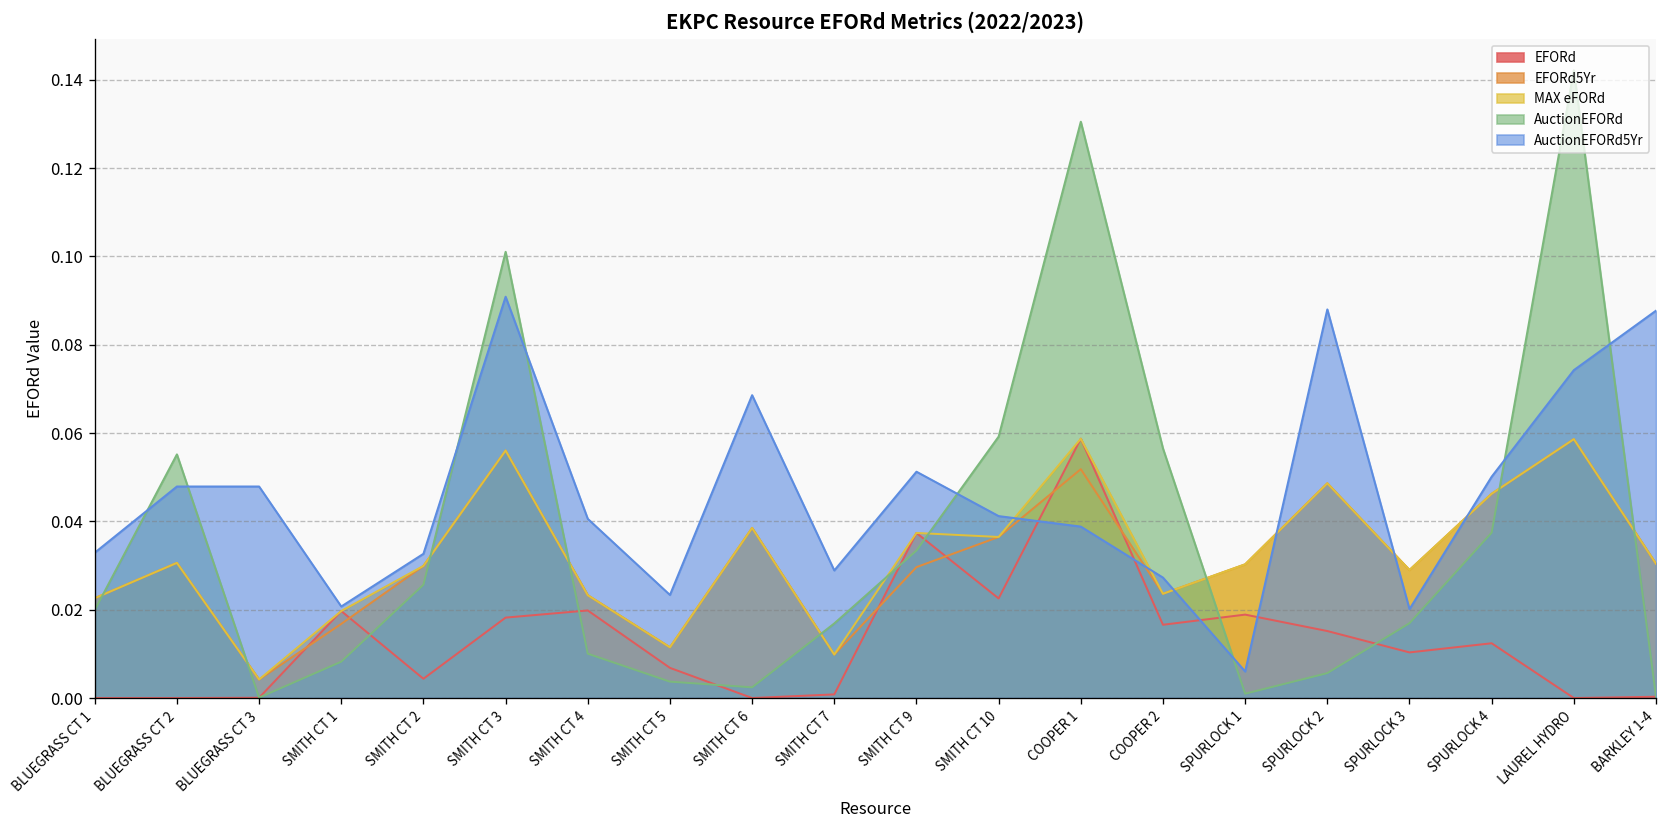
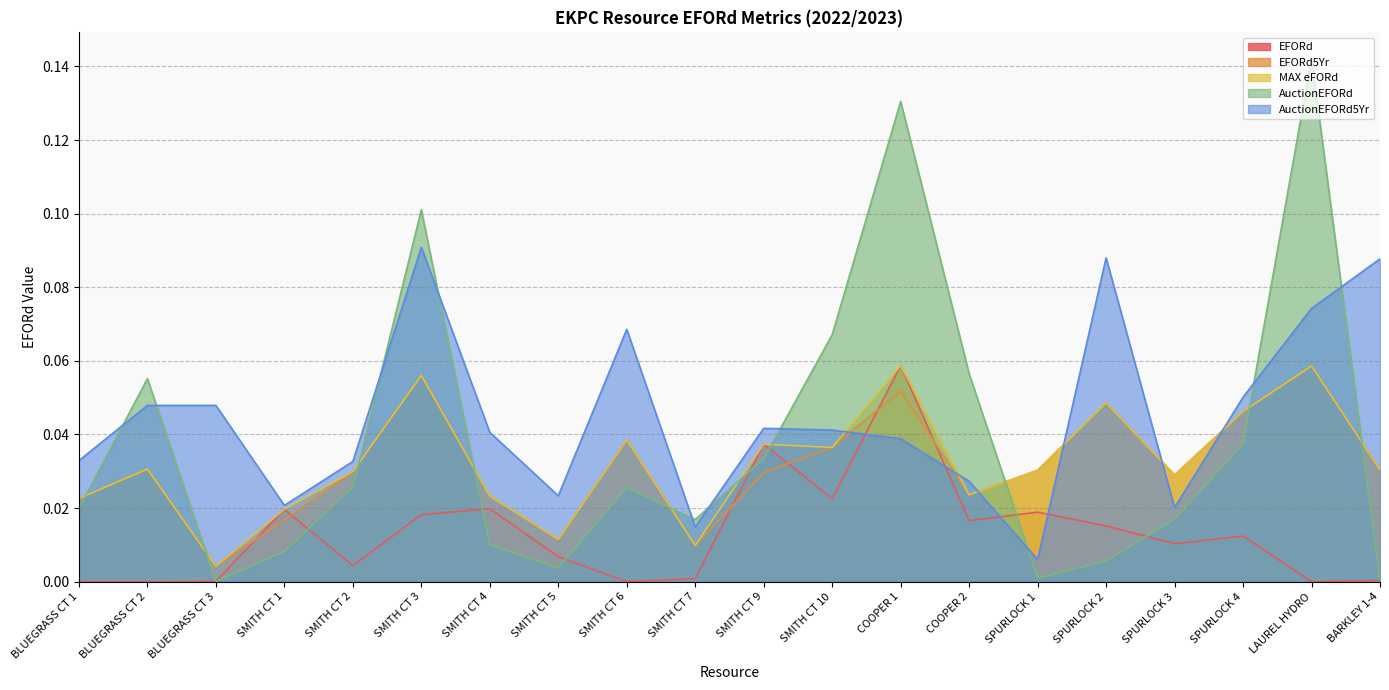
  {
    "AuctionEFORd": {
      "BLUEGRASS CT 1": 0.020,
      "BLUEGRASS CT 2": 0.055,
      "SMITH CT 1": 0.008,
      "SMITH CT 2": 0.026,
      "SMITH CT 3": 0.101,
      "SMITH CT 4": 0.010,
      "SMITH CT 5": 0.004,
-     "SMITH CT 6": 0.002,
+     "SMITH CT 6": 0.026,
      "SMITH CT 7": 0.017,
      "SMITH CT 9": 0.033,
-     "SMITH CT 10": 0.059,
+     "SMITH CT 10": 0.067,
      "COOPER 1": 0.131,
      "COOPER 2": 0.057,
      "SPURLOCK 1": 0.001,
      "SPURLOCK 2": 0.006,
      "SPURLOCK 3": 0.017,
      "SPURLOCK 4": 0.037
    },
    "AuctionEFORd5Yr": {
      "BLUEGRASS CT 1": 0.033,
      "BLUEGRASS CT 2": 0.048,
      "BLUEGRASS CT 3": 0.048,
      "SMITH CT 1": 0.021,
      "SMITH CT 2": 0.033,
      "SMITH CT 3": 0.091,
      "SMITH CT 4": 0.041,
      "SMITH CT 5": 0.023,
      "SMITH CT 6": 0.069,
-     "SMITH CT 7": 0.029,
-     "SMITH CT 9": 0.051,
+     "SMITH CT 7": 0.015,
+     "SMITH CT 9": 0.042,
      "SMITH CT 10": 0.041,
      "COOPER 1": 0.039,
      "COOPER 2": 0.027,
      "SPURLOCK 1": 0.006,
      "SPURLOCK 2": 0.088,
      "SPURLOCK 3": 0.020,
      "SPURLOCK 4": 0.050,
      "LAUREL HYDRO": 0.074,
      "BARKLEY 1-4": 0.088
    }
  }
